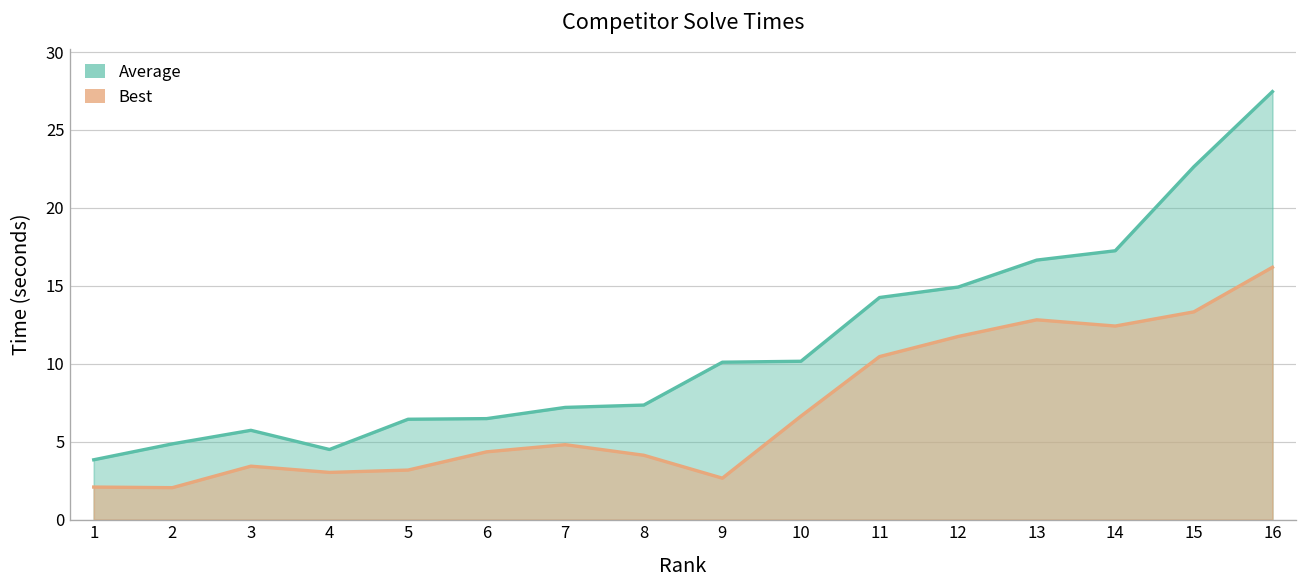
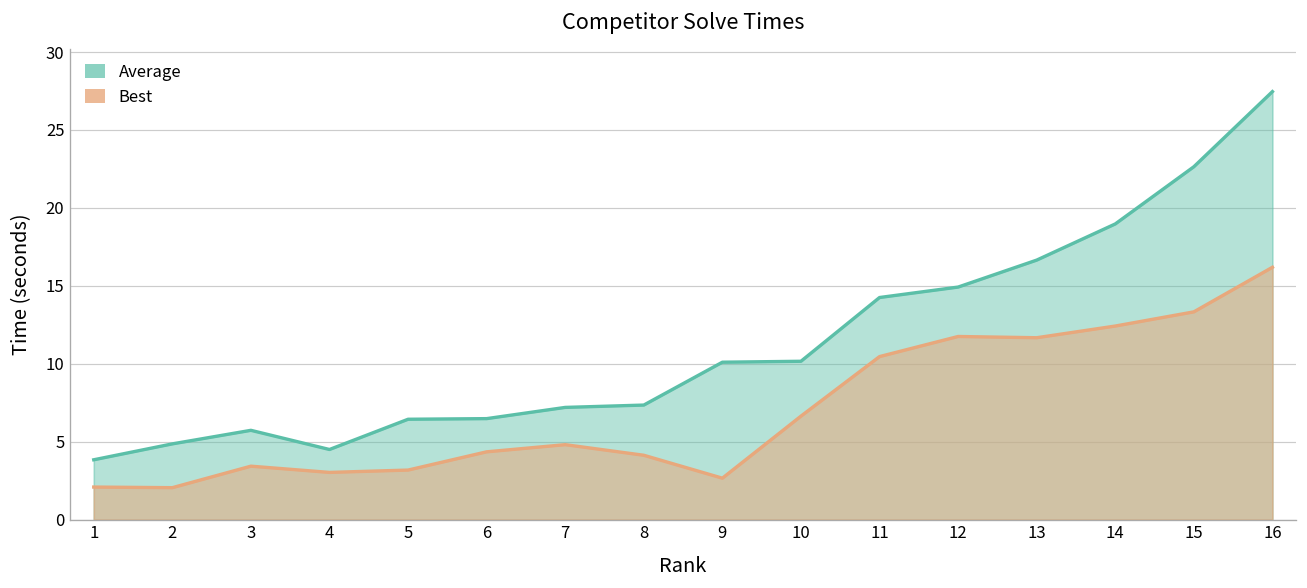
  {
    "Average": {
      "1": 3.8,
      "2": 4.9,
      "3": 5.7,
      "4": 4.5,
      "5": 6.4,
      "6": 6.5,
      "7": 7.2,
      "8": 7.4,
      "9": 10.1,
      "10": 10.2,
      "11": 14.3,
      "12": 14.9,
      "13": 16.7,
-     "14": 17.3,
+     "14": 19.0,
      "15": 22.6,
      "16": 27.5
    },
    "Best": {
      "1": 2.1,
      "2": 2.1,
      "3": 3.4,
      "4": 3.0,
      "5": 3.2,
      "6": 4.4,
      "7": 4.8,
      "8": 4.1,
      "9": 2.7,
      "10": 6.6,
      "11": 10.5,
      "12": 11.8,
-     "13": 12.8,
+     "13": 11.7,
      "14": 12.4,
      "15": 13.3,
      "16": 16.2
    }
  }
